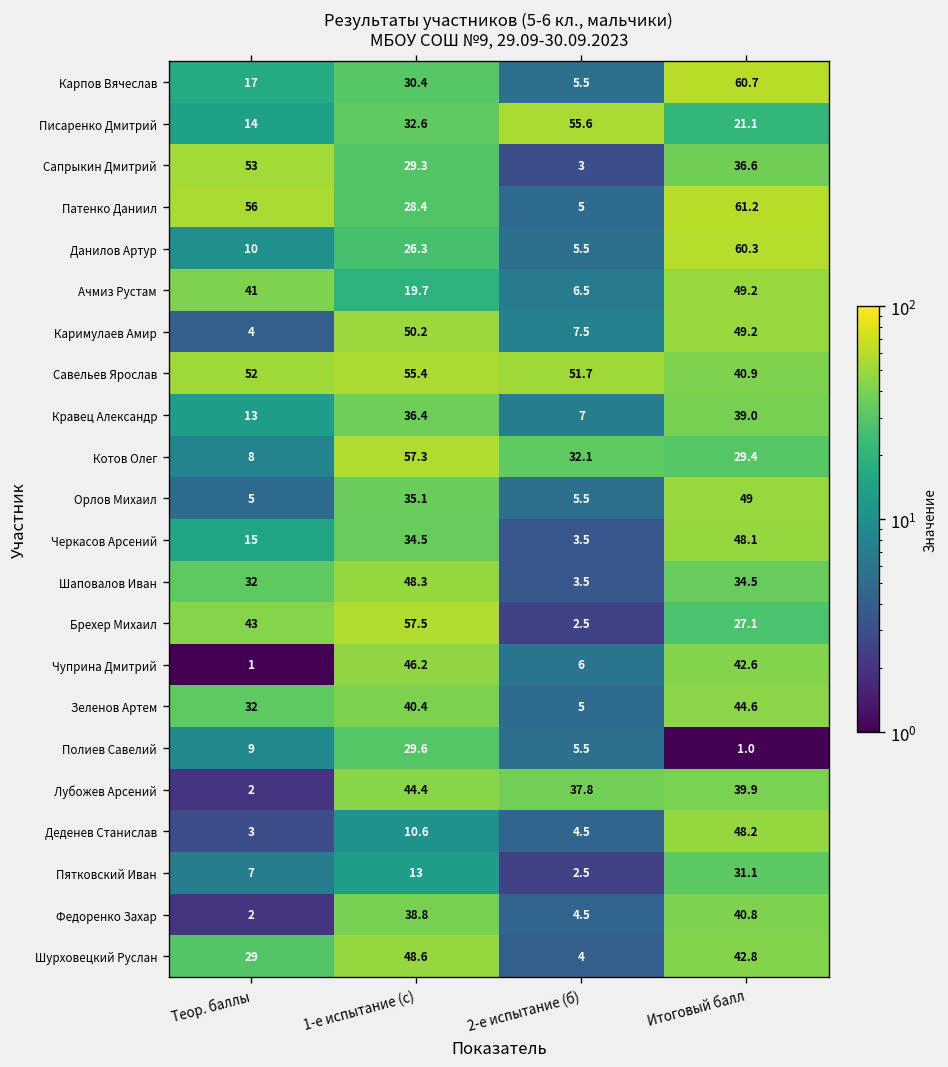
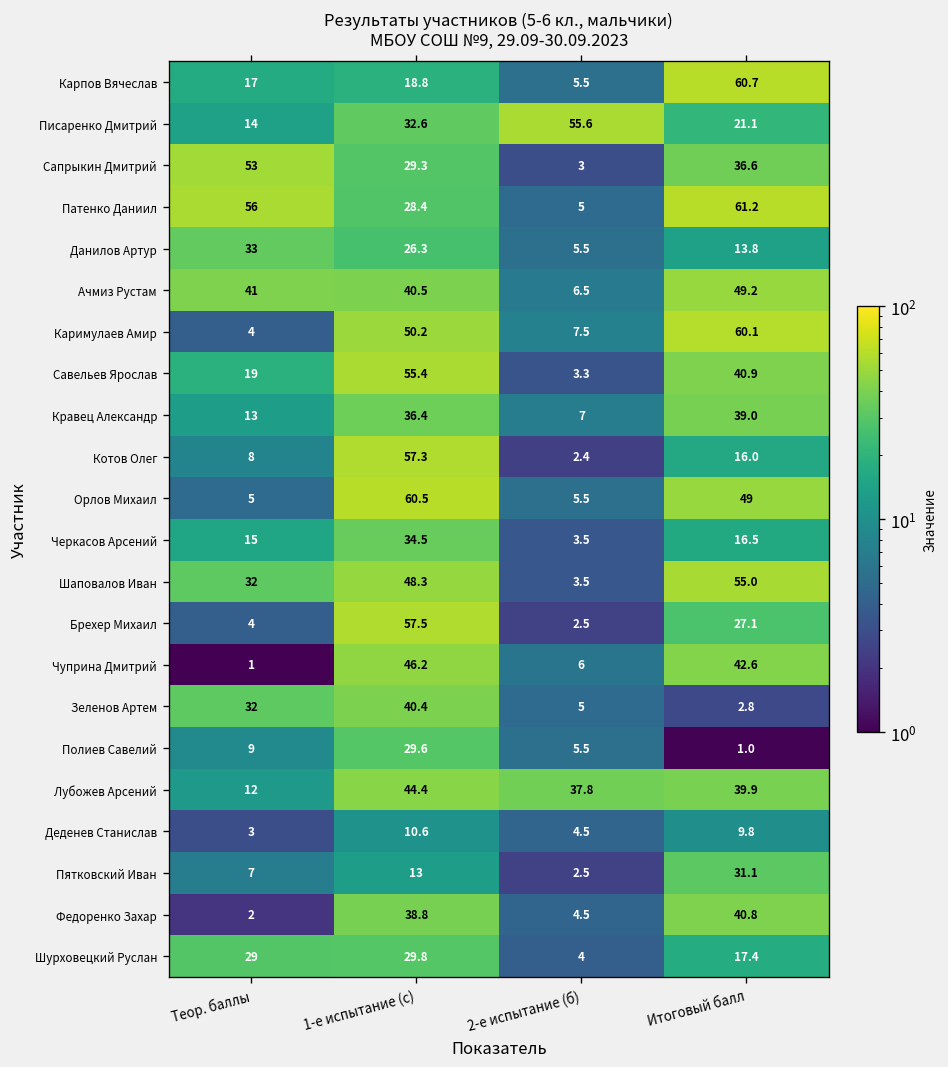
  {
    "Карпов Вячеслав": {
      "Теор. баллы": 17,
-     "1-е испытание (с)": 30.4,
+     "1-е испытание (с)": 18.8,
      "2-е испытание (б)": 5.5,
      "Итоговый балл": 60.7
    },
    "Писаренко Дмитрий": {
      "Теор. баллы": 14,
      "1-е испытание (с)": 32.6,
      "2-е испытание (б)": 55.6,
      "Итоговый балл": 21.1
    },
    "Сапрыкин Дмитрий": {
      "Теор. баллы": 53,
      "1-е испытание (с)": 29.3,
      "2-е испытание (б)": 3,
      "Итоговый балл": 36.6
    },
    "Патенко Даниил": {
      "Теор. баллы": 56,
      "1-е испытание (с)": 28.4,
      "2-е испытание (б)": 5,
      "Итоговый балл": 61.2
    },
    "Данилов Артур": {
-     "Теор. баллы": 10,
+     "Теор. баллы": 33,
      "1-е испытание (с)": 26.3,
      "2-е испытание (б)": 5.5,
-     "Итоговый балл": 60.3
+     "Итоговый балл": 13.8
    },
    "Ачмиз Рустам": {
      "Теор. баллы": 41,
-     "1-е испытание (с)": 19.7,
+     "1-е испытание (с)": 40.5,
      "2-е испытание (б)": 6.5,
      "Итоговый балл": 49.2
    },
    "Каримулаев Амир": {
      "Теор. баллы": 4,
      "1-е испытание (с)": 50.2,
      "2-е испытание (б)": 7.5,
-     "Итоговый балл": 49.2
+     "Итоговый балл": 60.1
    },
    "Савельев Ярослав": {
-     "Теор. баллы": 52,
+     "Теор. баллы": 19,
      "1-е испытание (с)": 55.4,
-     "2-е испытание (б)": 51.7,
+     "2-е испытание (б)": 3.3,
      "Итоговый балл": 40.9
    },
    "Кравец Александр": {
      "Теор. баллы": 13,
      "1-е испытание (с)": 36.4,
      "2-е испытание (б)": 7,
      "Итоговый балл": 39.0
    },
    "Котов Олег": {
      "Теор. баллы": 8,
      "1-е испытание (с)": 57.3,
-     "2-е испытание (б)": 32.1,
-     "Итоговый балл": 29.4
+     "2-е испытание (б)": 2.4,
+     "Итоговый балл": 16.0
    },
    "Орлов Михаил": {
      "Теор. баллы": 5,
-     "1-е испытание (с)": 35.1,
+     "1-е испытание (с)": 60.5,
      "2-е испытание (б)": 5.5,
      "Итоговый балл": 49
    },
    "Черкасов Арсений": {
      "Теор. баллы": 15,
      "1-е испытание (с)": 34.5,
      "2-е испытание (б)": 3.5,
-     "Итоговый балл": 48.1
+     "Итоговый балл": 16.5
    },
    "Шаповалов Иван": {
      "Теор. баллы": 32,
      "1-е испытание (с)": 48.3,
      "2-е испытание (б)": 3.5,
-     "Итоговый балл": 34.5
+     "Итоговый балл": 55.0
    },
    "Брехер Михаил": {
-     "Теор. баллы": 43,
+     "Теор. баллы": 4,
      "1-е испытание (с)": 57.5,
      "2-е испытание (б)": 2.5,
      "Итоговый балл": 27.1
    },
    "Чуприна Дмитрий": {
      "Теор. баллы": 1,
      "1-е испытание (с)": 46.2,
      "2-е испытание (б)": 6,
      "Итоговый балл": 42.6
    },
    "Зеленов Артем": {
      "Теор. баллы": 32,
      "1-е испытание (с)": 40.4,
      "2-е испытание (б)": 5,
-     "Итоговый балл": 44.6
+     "Итоговый балл": 2.8
    },
    "Полиев Савелий": {
      "Теор. баллы": 9,
      "1-е испытание (с)": 29.6,
      "2-е испытание (б)": 5.5,
      "Итоговый балл": 1.0
    },
    "Лубожев Арсений": {
-     "Теор. баллы": 2,
+     "Теор. баллы": 12,
      "1-е испытание (с)": 44.4,
      "2-е испытание (б)": 37.8,
      "Итоговый балл": 39.9
    },
    "Деденев Станислав": {
      "Теор. баллы": 3,
      "1-е испытание (с)": 10.6,
      "2-е испытание (б)": 4.5,
-     "Итоговый балл": 48.2
+     "Итоговый балл": 9.8
    },
    "Пятковский Иван": {
      "Теор. баллы": 7,
      "1-е испытание (с)": 13,
      "2-е испытание (б)": 2.5,
      "Итоговый балл": 31.1
    },
    "Федоренко Захар": {
      "Теор. баллы": 2,
      "1-е испытание (с)": 38.8,
      "2-е испытание (б)": 4.5,
      "Итоговый балл": 40.8
    },
    "Шурховецкий Руслан": {
      "Теор. баллы": 29,
-     "1-е испытание (с)": 48.6,
+     "1-е испытание (с)": 29.8,
      "2-е испытание (б)": 4,
-     "Итоговый балл": 42.8
+     "Итоговый балл": 17.4
    }
  }
